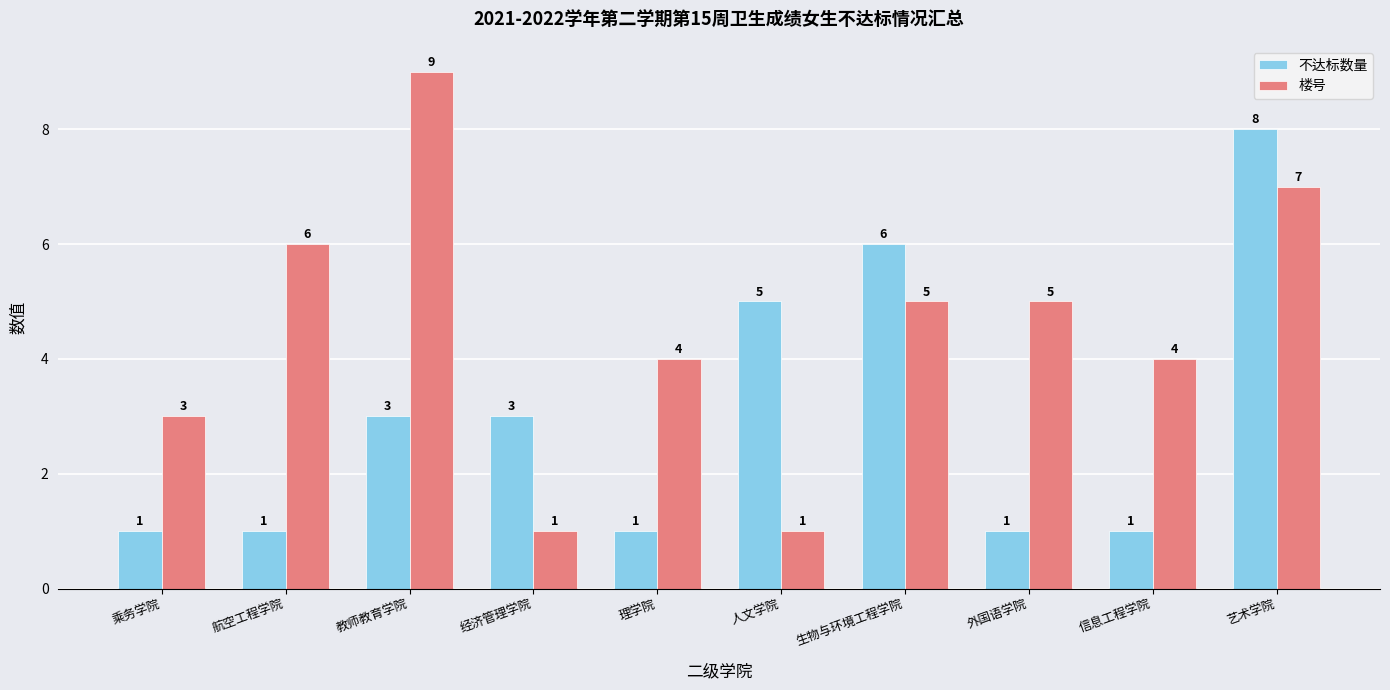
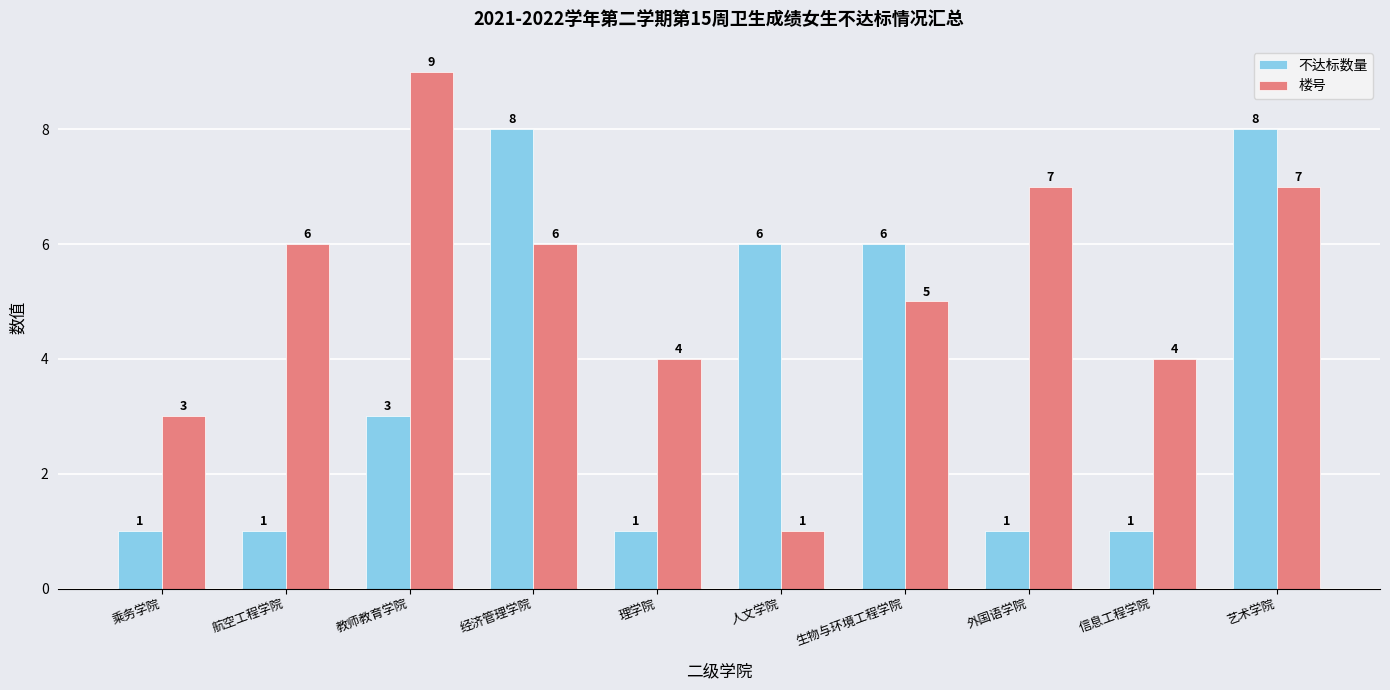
  {
    "不达标数量": {
      "乘务学院": 1,
      "航空工程学院": 1,
      "教师教育学院": 3,
-     "经济管理学院": 3,
+     "经济管理学院": 8,
      "理学院": 1,
-     "人文学院": 5,
+     "人文学院": 6,
      "生物与环境工程学院": 6,
      "外国语学院": 1,
      "信息工程学院": 1,
      "艺术学院": 8
    },
    "楼号": {
      "乘务学院": 3,
      "航空工程学院": 6,
      "教师教育学院": 9,
-     "经济管理学院": 1,
+     "经济管理学院": 6,
      "理学院": 4,
      "人文学院": 1,
      "生物与环境工程学院": 5,
-     "外国语学院": 5,
+     "外国语学院": 7,
      "信息工程学院": 4,
      "艺术学院": 7
    }
  }
